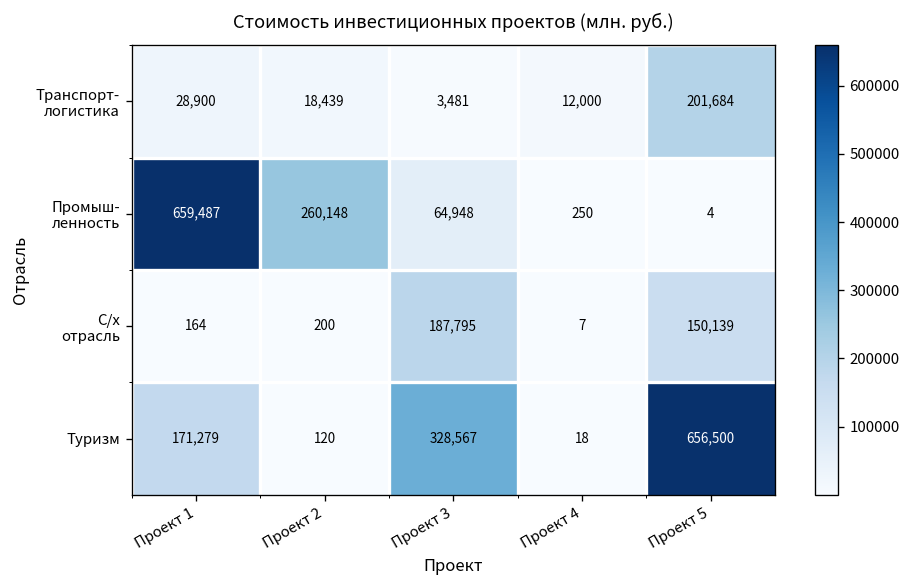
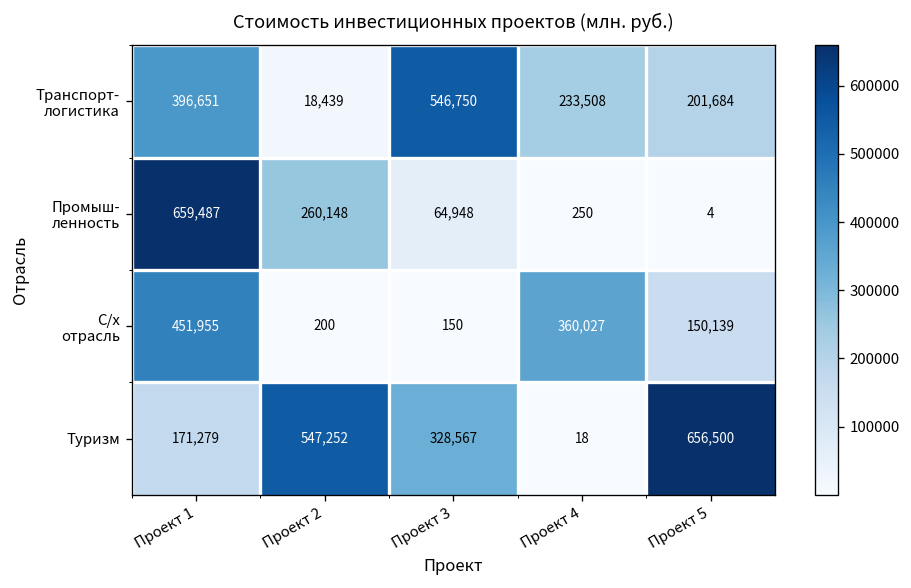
  {
    "Транспорт- логистика": {
-     "Проект 1": "28,900",
+     "Проект 1": "396,651",
      "Проект 2": "18,439",
-     "Проект 3": "3,481",
-     "Проект 4": "12,000",
+     "Проект 3": "546,750",
+     "Проект 4": "233,508",
      "Проект 5": "201,684"
    },
    "Промыш- ленность": {
      "Проект 1": "659,487",
      "Проект 2": "260,148",
      "Проект 3": "64,948",
      "Проект 4": "250",
      "Проект 5": "4"
    },
    "С/х отрасль": {
-     "Проект 1": "164",
+     "Проект 1": "451,955",
      "Проект 2": "200",
-     "Проект 3": "187,795",
-     "Проект 4": "7",
+     "Проект 3": "150",
+     "Проект 4": "360,027",
      "Проект 5": "150,139"
    },
    "Туризм": {
      "Проект 1": "171,279",
-     "Проект 2": "120",
+     "Проект 2": "547,252",
      "Проект 3": "328,567",
      "Проект 4": "18",
      "Проект 5": "656,500"
    }
  }
